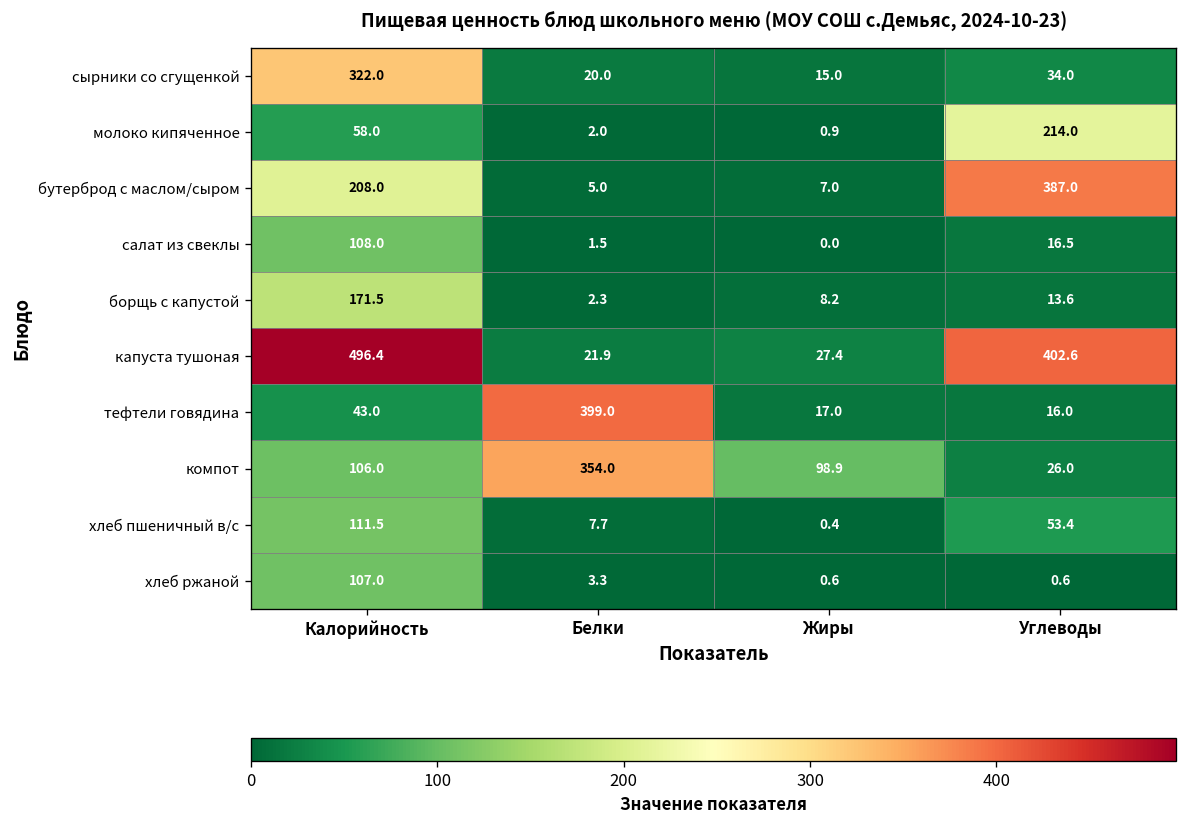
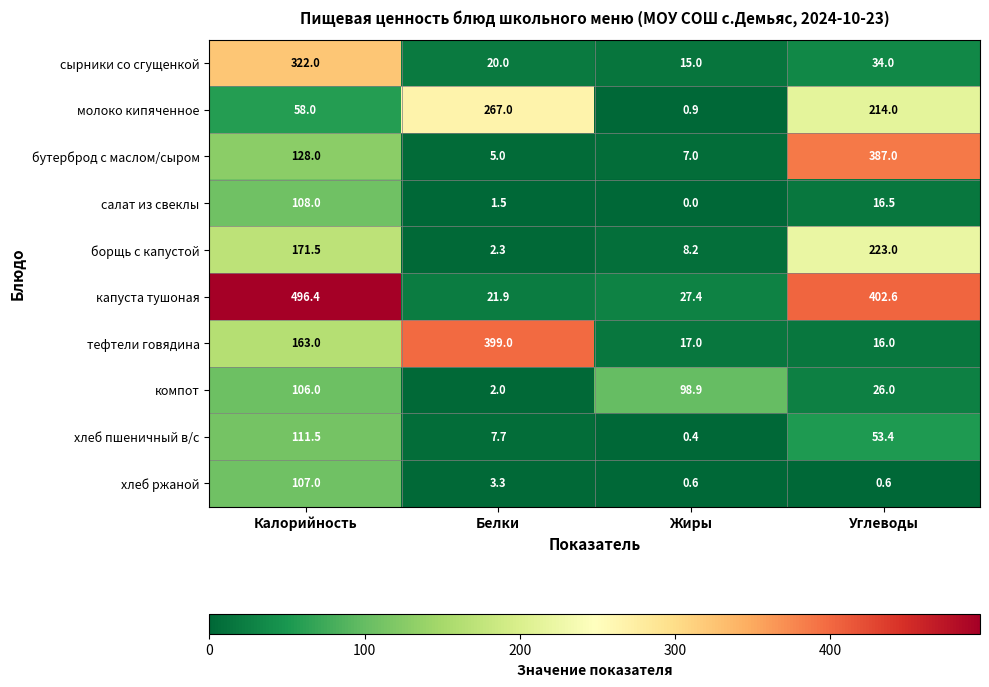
  {
    "сырники со сгущенкой": {
      "Калорийность": 322.0,
      "Белки": 20.0,
      "Жиры": 15.0,
      "Углеводы": 34.0
    },
    "молоко кипяченное": {
      "Калорийность": 58.0,
-     "Белки": 2.0,
+     "Белки": 267.0,
      "Жиры": 0.9,
      "Углеводы": 214.0
    },
    "бутерброд с маслом/сыром": {
-     "Калорийность": 208.0,
+     "Калорийность": 128.0,
      "Белки": 5.0,
      "Жиры": 7.0,
      "Углеводы": 387.0
    },
    "салат из свеклы": {
      "Калорийность": 108.0,
      "Белки": 1.5,
      "Жиры": 0.0,
      "Углеводы": 16.5
    },
    "борщь с капустой": {
      "Калорийность": 171.5,
      "Белки": 2.3,
      "Жиры": 8.2,
-     "Углеводы": 13.6
+     "Углеводы": 223.0
    },
    "капуста тушоная": {
      "Калорийность": 496.4,
      "Белки": 21.9,
      "Жиры": 27.4,
      "Углеводы": 402.6
    },
    "тефтели говядина": {
-     "Калорийность": 43.0,
+     "Калорийность": 163.0,
      "Белки": 399.0,
      "Жиры": 17.0,
      "Углеводы": 16.0
    },
    "компот": {
      "Калорийность": 106.0,
-     "Белки": 354.0,
+     "Белки": 2.0,
      "Жиры": 98.9,
      "Углеводы": 26.0
    },
    "хлеб пшеничный в/с": {
      "Калорийность": 111.5,
      "Белки": 7.7,
      "Жиры": 0.4,
      "Углеводы": 53.4
    },
    "хлеб ржаной": {
      "Калорийность": 107.0,
      "Белки": 3.3,
      "Жиры": 0.6,
      "Углеводы": 0.6
    }
  }
